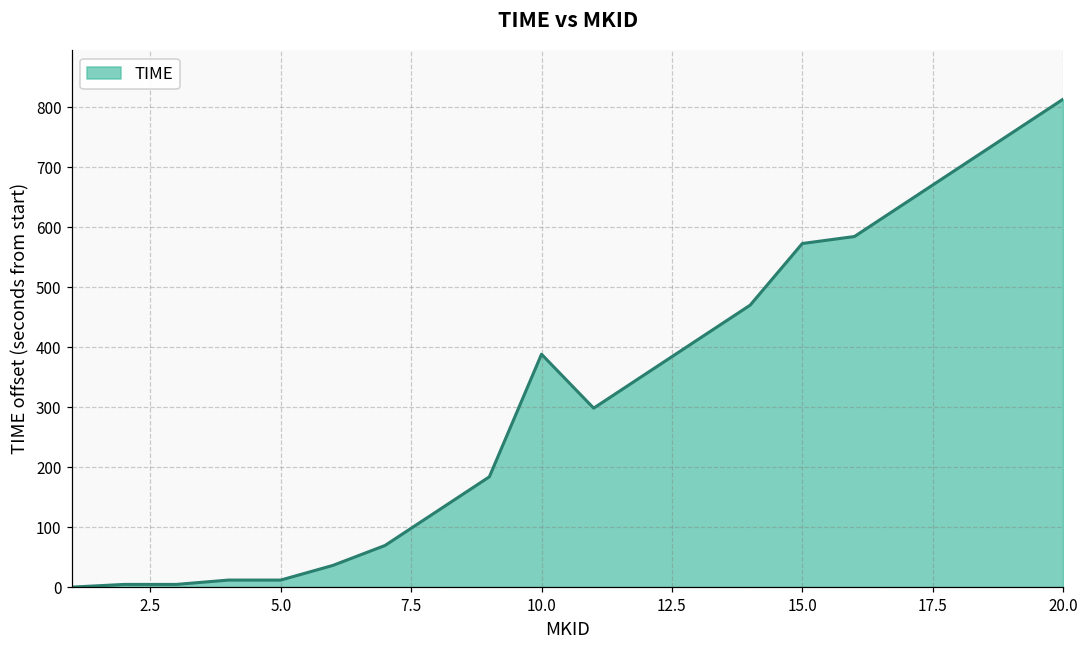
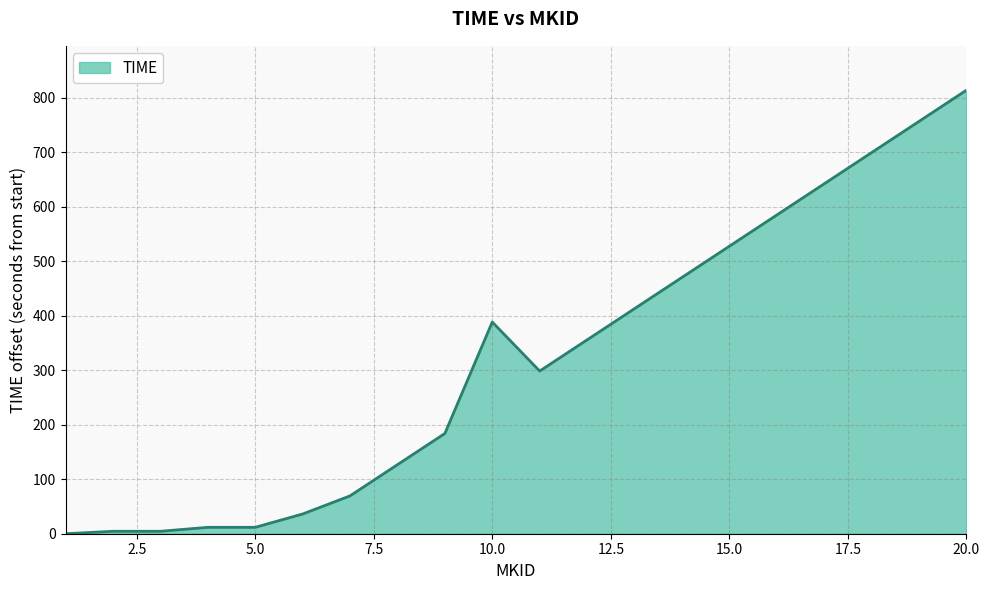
  {
    "5.0": 10,
    "10.0": 390,
-   "15.0": 570,
+   "15.0": 530,
    "20.0": 810
  }
